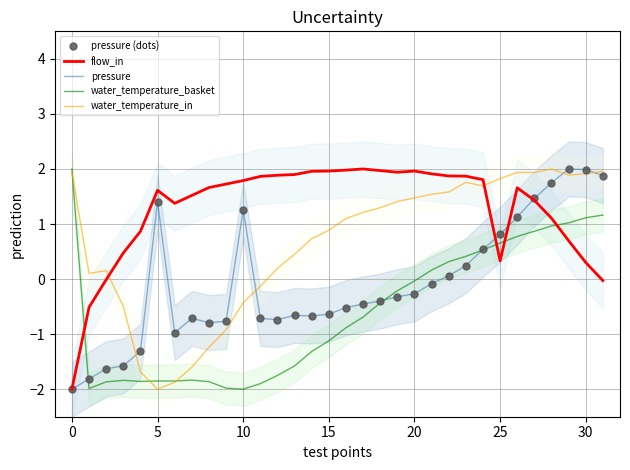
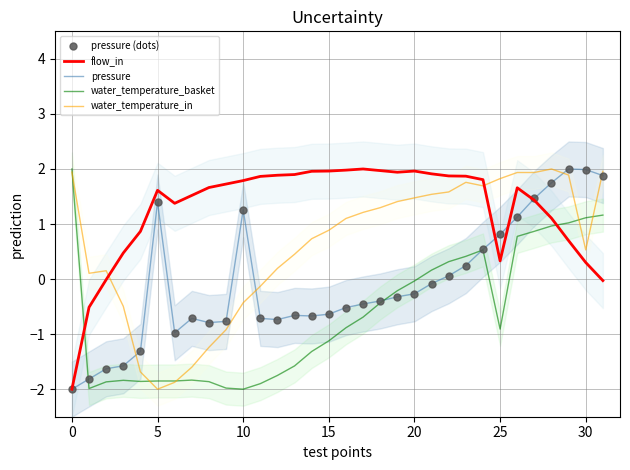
  {
    "flow_in": {
      "5": 1.6,
      "15": 2.0,
      "20": 2.0,
      "25": 0.3,
      "30": 0.3
    },
    "pressure (dots)": {
      "5": 1.4,
      "10": 1.3,
      "15": -0.6,
      "20": -0.3,
      "30": 2.0
    },
    "water_temperature_basket": {
      "0": 2.0,
      "5": -1.9,
      "10": -2.0,
      "15": -1.1,
      "20": 0.0,
-     "25": 0.7,
+     "25": -0.9,
      "30": 1.1
    },
    "water_temperature_in": {
      "0": 1.9,
      "5": -2.0,
      "10": -0.4,
      "15": 0.9,
      "20": 1.5,
      "25": 1.8,
-     "30": 1.9
+     "30": 0.5
    }
  }
